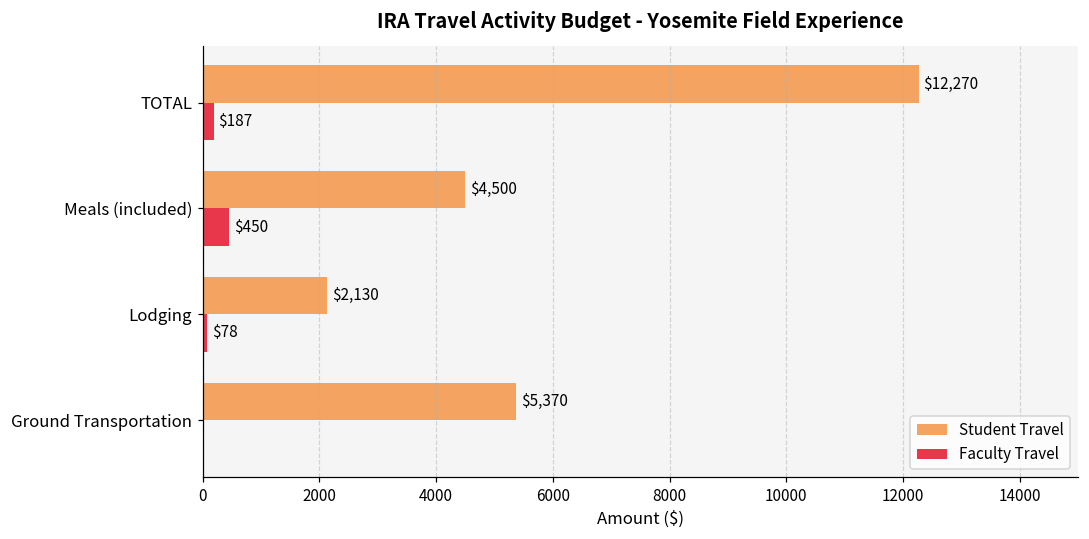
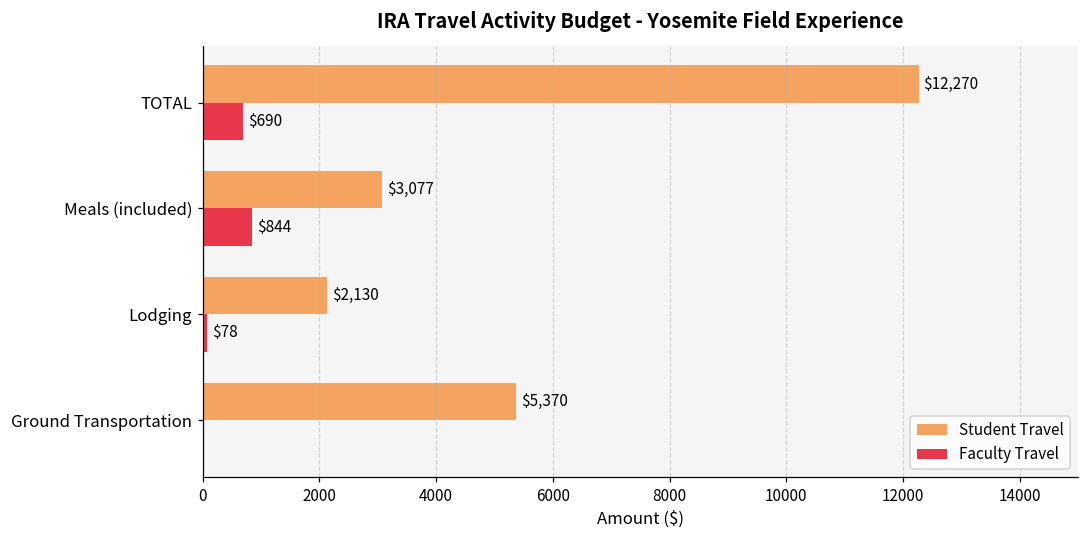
  {
    "Student Travel": {
      "TOTAL": "$12,270",
-     "Meals (included)": "$4,500",
+     "Meals (included)": "$3,077",
      "Lodging": "$2,130",
      "Ground Transportation": "$5,370"
    },
    "Faculty Travel": {
-     "TOTAL": "$187",
-     "Meals (included)": "$450",
+     "TOTAL": "$690",
+     "Meals (included)": "$844",
      "Lodging": "$78"
    }
  }
